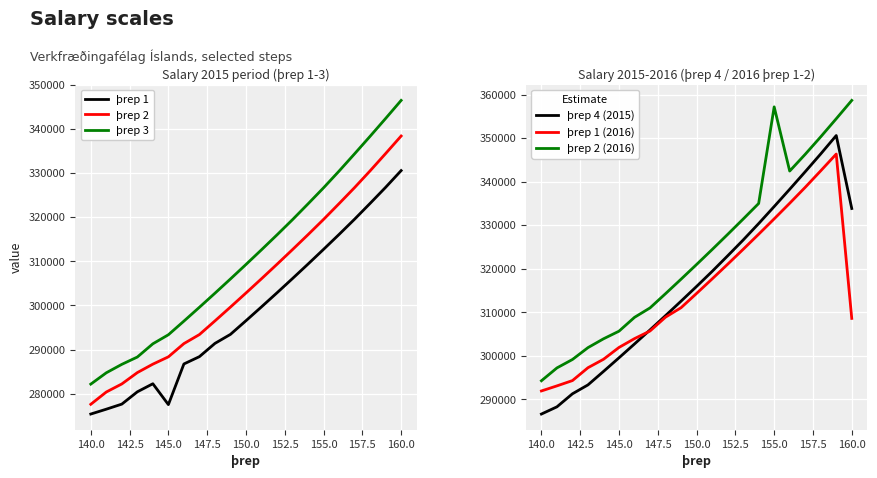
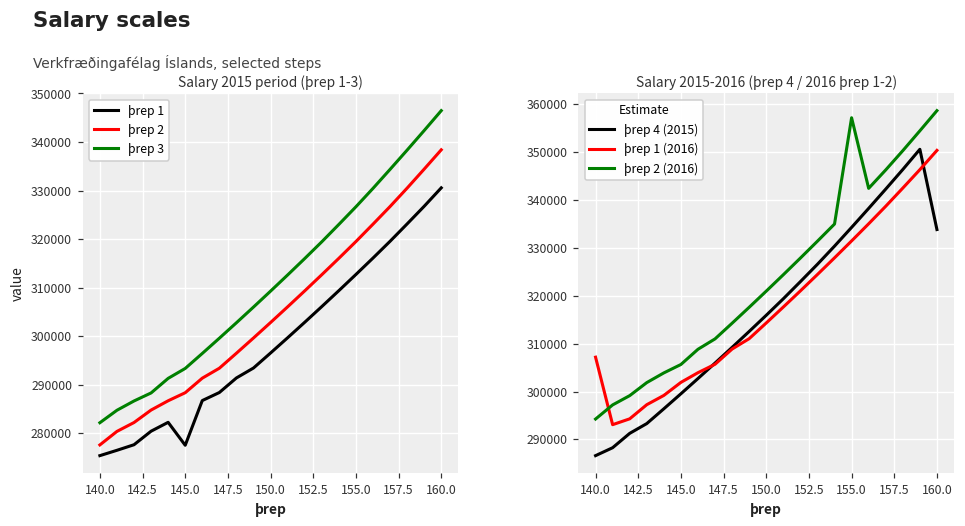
  {
    "Salary 2015 period (þrep 1-3)": {
      "þrep 1": {
        "140.0": 275000,
        "145.0": 278000,
        "150.0": 297000,
        "155.0": 313000,
        "160.0": 331000
      },
      "þrep 2": {
        "140.0": 278000,
        "145.0": 288000,
        "150.0": 303000,
        "155.0": 319000,
        "160.0": 338000
      },
      "þrep 3": {
        "140.0": 282000,
        "145.0": 293000,
        "150.0": 309000,
        "155.0": 327000,
        "160.0": 346000
      }
    },
    "Salary 2015-2016 (þrep 4 / 2016 þrep 1-2)": {
      "þrep 4 (2015)": {
        "140.0": 287000,
        "145.0": 300000,
        "150.0": 316000,
        "155.0": 334000,
        "160.0": 334000
      },
      "þrep 1 (2016)": {
-       "140.0": 292000,
+       "140.0": 307000,
        "145.0": 302000,
        "150.0": 314000,
        "155.0": 331000,
-       "160.0": 309000
+       "160.0": 350000
      },
      "þrep 2 (2016)": {
        "140.0": 294000,
        "145.0": 306000,
        "150.0": 321000,
        "155.0": 357000,
        "160.0": 359000
      }
    }
  }
